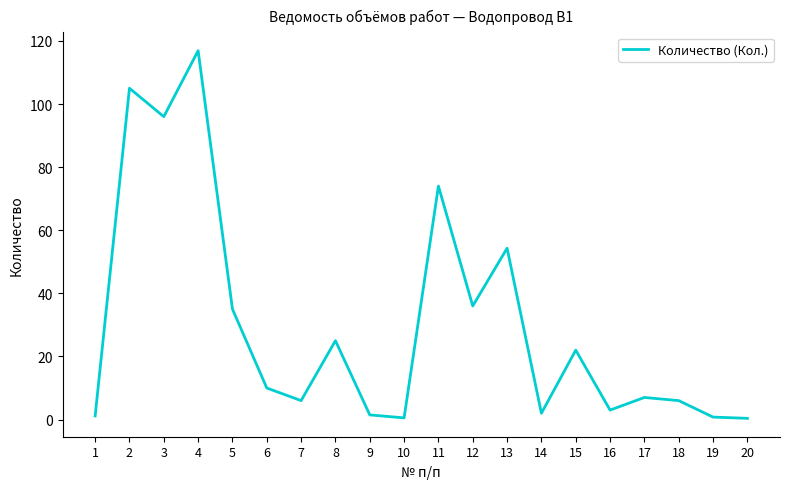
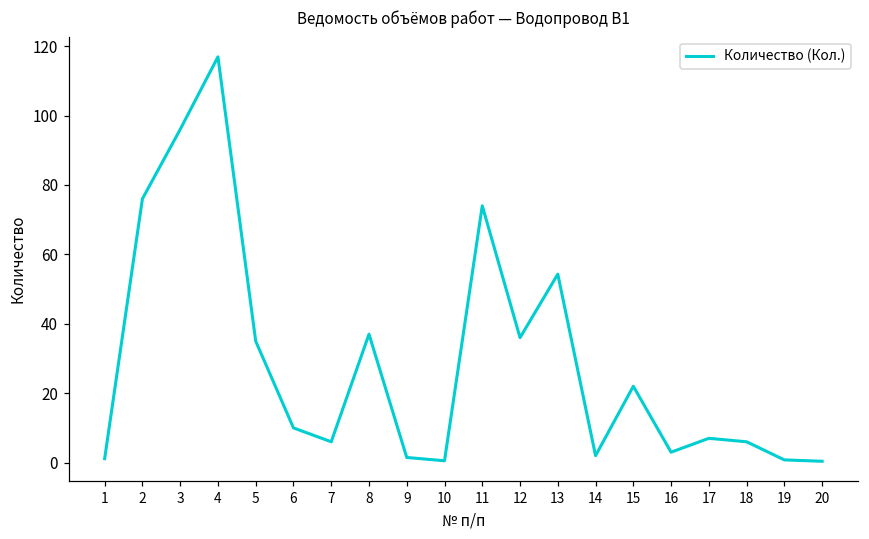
  {
    "1": 1,
-   "2": 105,
+   "2": 76,
    "3": 96,
    "4": 117,
    "5": 35,
    "6": 10,
    "7": 6,
-   "8": 25,
+   "8": 37,
    "9": 1,
    "10": 1,
    "11": 74,
    "12": 36,
    "13": 54,
    "14": 2,
    "15": 22,
    "16": 3,
    "17": 7,
    "18": 6,
    "19": 1,
    "20": 0
  }
